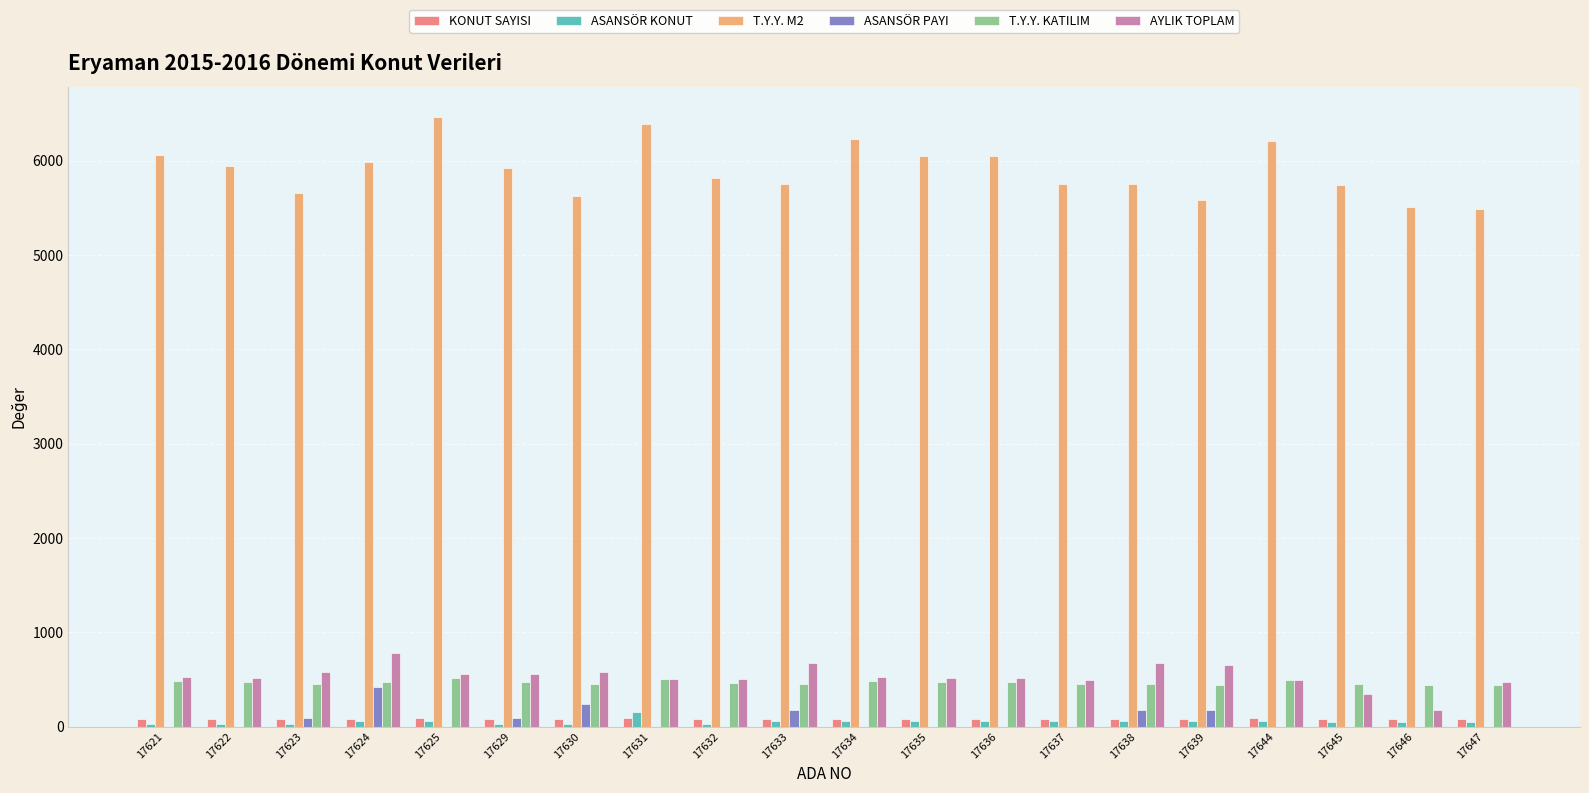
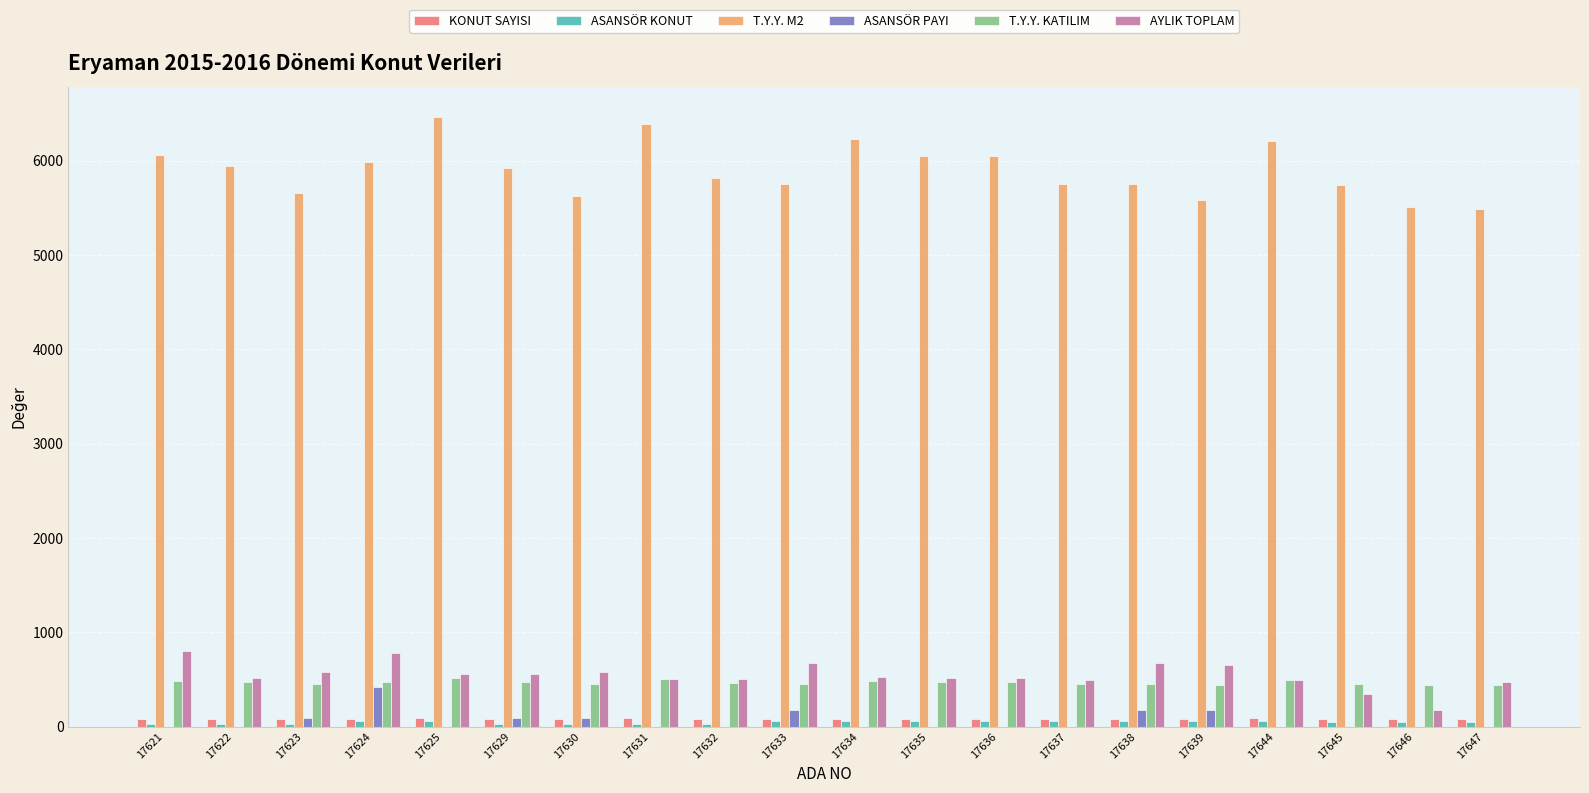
  {
    "ASANSÖR KONUT": {
      "17622": 0,
      "17624": 100,
      "17625": 100,
-     "17631": 200,
+     "17631": 0,
      "17632": 0,
      "17633": 100,
      "17634": 100,
      "17635": 100,
      "17636": 100,
      "17637": 100,
      "17638": 100,
      "17639": 100,
      "17644": 100,
      "17645": 100,
      "17646": 0,
      "17647": 0
    },
    "ASANSÖR PAYI": {
      "17621": 0,
      "17622": 0,
      "17623": 100,
      "17624": 400,
      "17625": 0,
      "17629": 100,
-     "17630": 200,
+     "17630": 100,
      "17631": 0,
      "17632": 0,
      "17633": 200,
      "17634": 0,
      "17635": 0,
      "17636": 0,
      "17637": 0,
      "17638": 200,
      "17639": 200,
      "17644": 0,
      "17645": 0,
      "17646": 0,
      "17647": 0
    },
    "T.Y.Y. KATILIM": {
      "17621": 500,
      "17622": 500,
      "17623": 400,
      "17624": 500,
      "17625": 500,
      "17629": 500,
      "17630": 400,
      "17631": 500,
      "17632": 500,
      "17633": 400,
      "17634": 500,
      "17635": 500,
      "17636": 500,
      "17637": 400,
      "17638": 400,
      "17639": 400,
      "17644": 500,
      "17645": 500,
      "17646": 400,
      "17647": 400
    },
    "AYLIK TOPLAM": {
-     "17621": 500,
+     "17621": 800,
      "17622": 500,
      "17623": 600,
      "17624": 800,
      "17625": 600,
      "17629": 600,
      "17630": 600,
      "17631": 500,
      "17632": 500,
      "17633": 700,
      "17634": 500,
      "17635": 500,
      "17636": 500,
      "17637": 500,
      "17638": 700,
      "17639": 700,
      "17644": 500,
      "17645": 300,
      "17646": 200,
      "17647": 500
    }
  }
